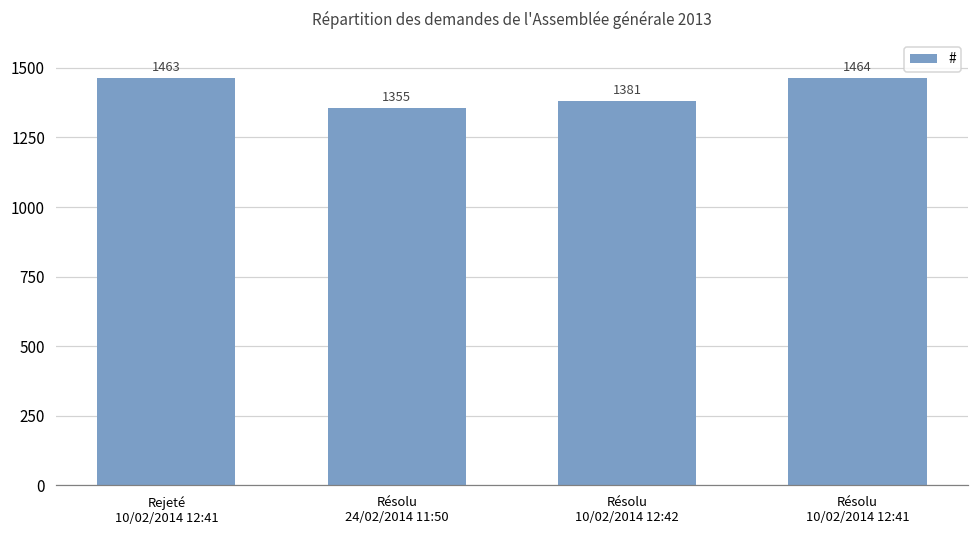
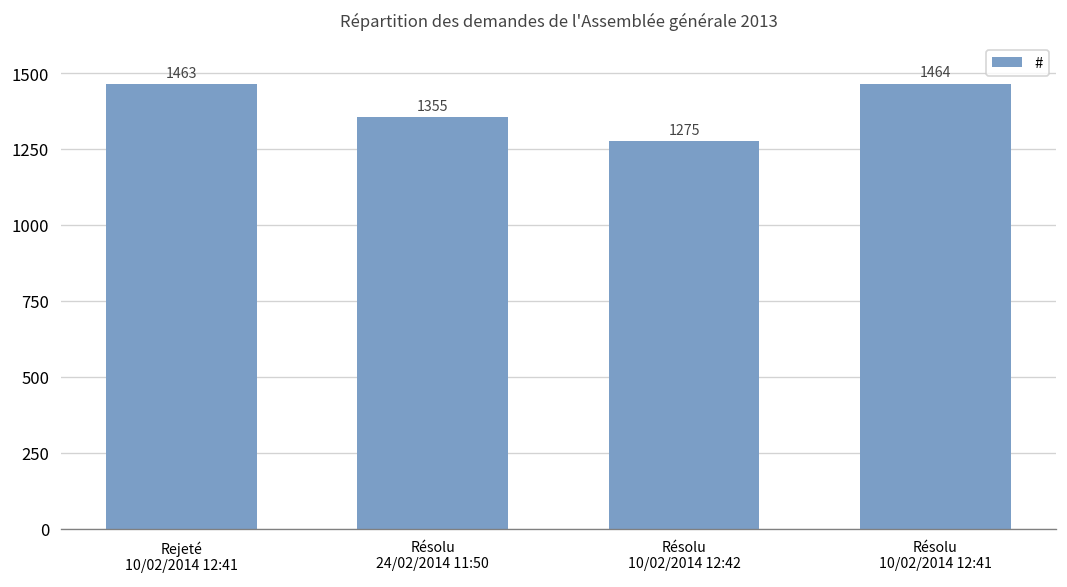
  {
    "Rejeté 10/02/2014 12:41": 1463,
    "Résolu 24/02/2014 11:50": 1355,
-   "Résolu 10/02/2014 12:42": 1381,
+   "Résolu 10/02/2014 12:42": 1275,
    "Résolu 10/02/2014 12:41": 1464
  }
